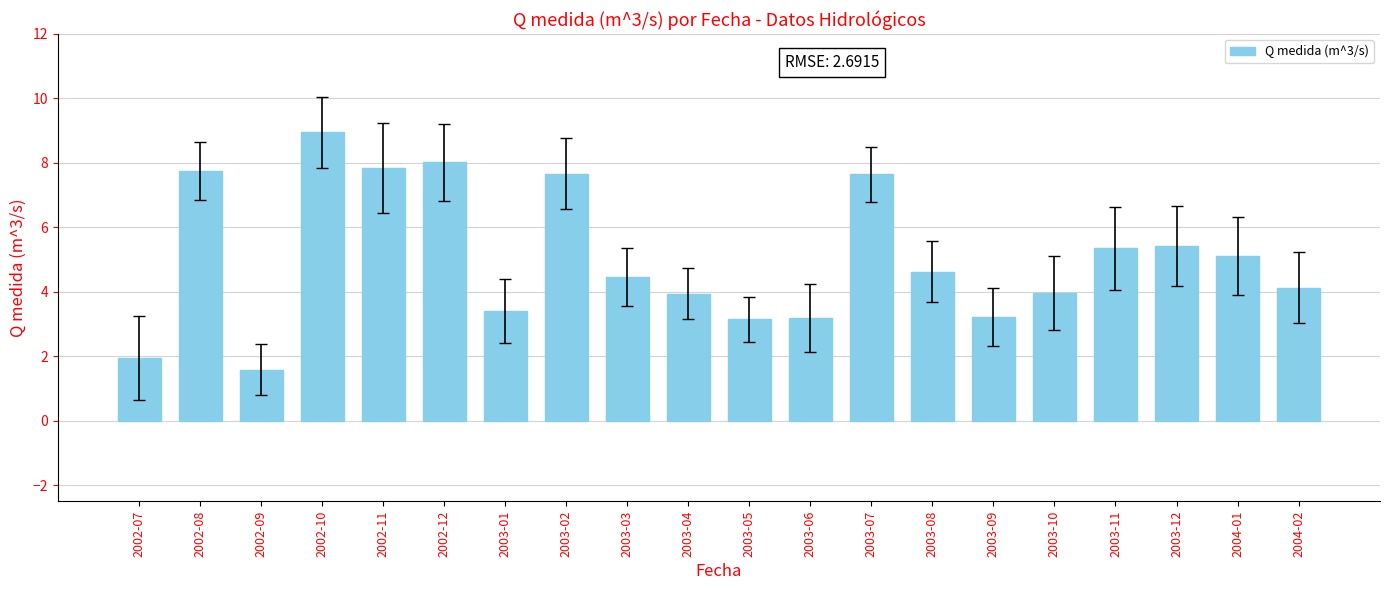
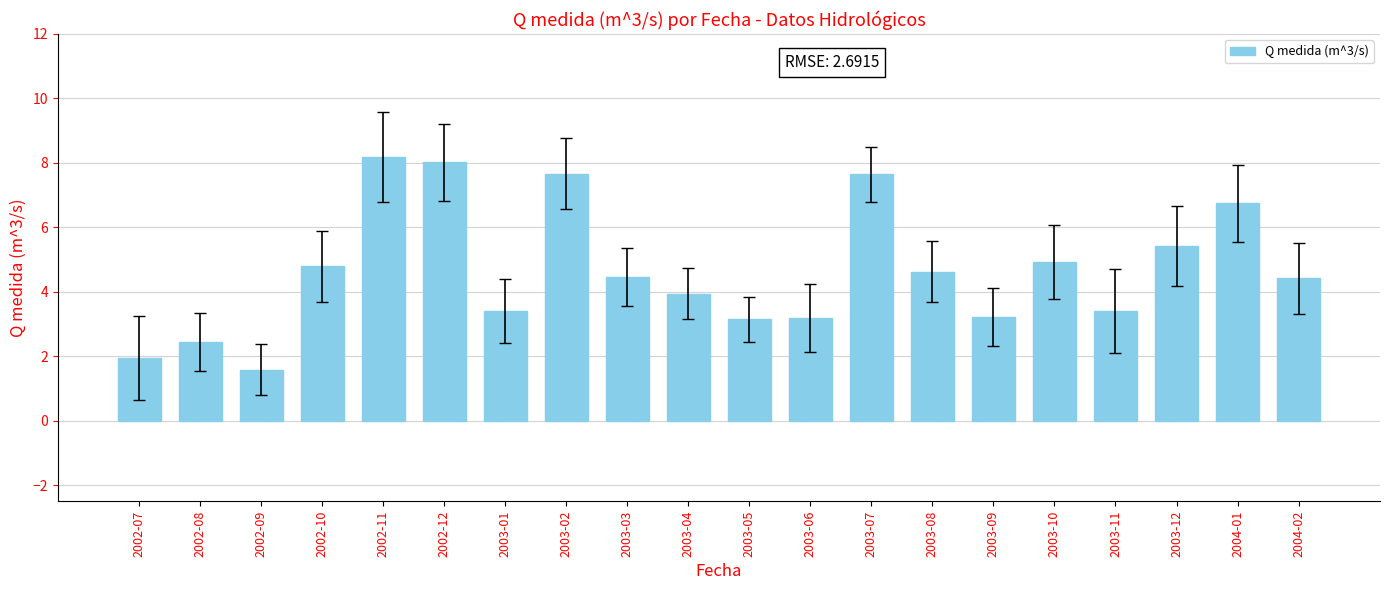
  {
    "Q medida (m^3/s)": {
      "2002-07": 1.9,
-     "2002-08": 7.7,
+     "2002-08": 2.4,
      "2002-09": 1.6,
-     "2002-10": 9.0,
-     "2002-11": 7.9,
+     "2002-10": 4.8,
+     "2002-11": 8.2,
      "2002-12": 8.0,
      "2003-01": 3.4,
      "2003-02": 7.7,
      "2003-03": 4.4,
      "2003-04": 3.9,
      "2003-05": 3.1,
      "2003-06": 3.2,
      "2003-07": 7.6,
      "2003-08": 4.6,
      "2003-09": 3.2,
-     "2003-10": 4.0,
-     "2003-11": 5.3,
+     "2003-10": 4.9,
+     "2003-11": 3.4,
      "2003-12": 5.4,
-     "2004-01": 5.1,
-     "2004-02": 4.1
+     "2004-01": 6.7,
+     "2004-02": 4.4
    }
  }
